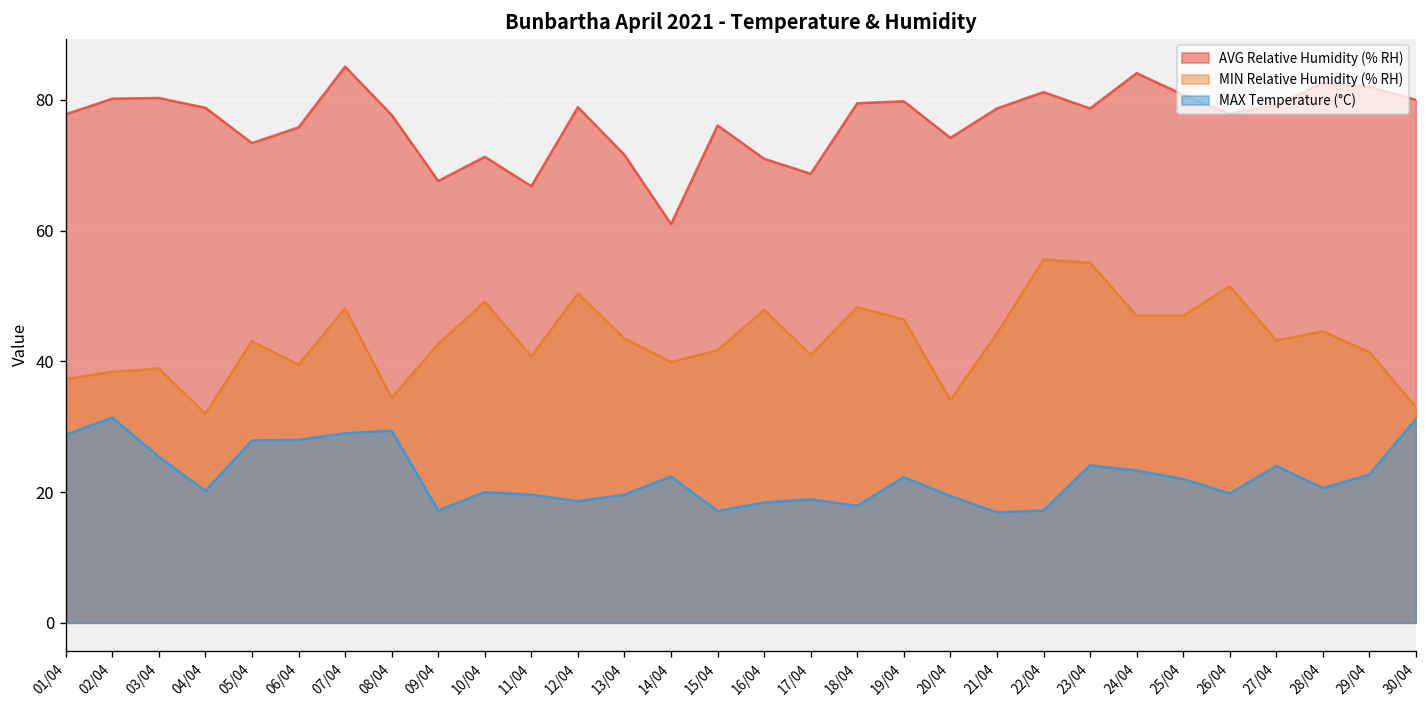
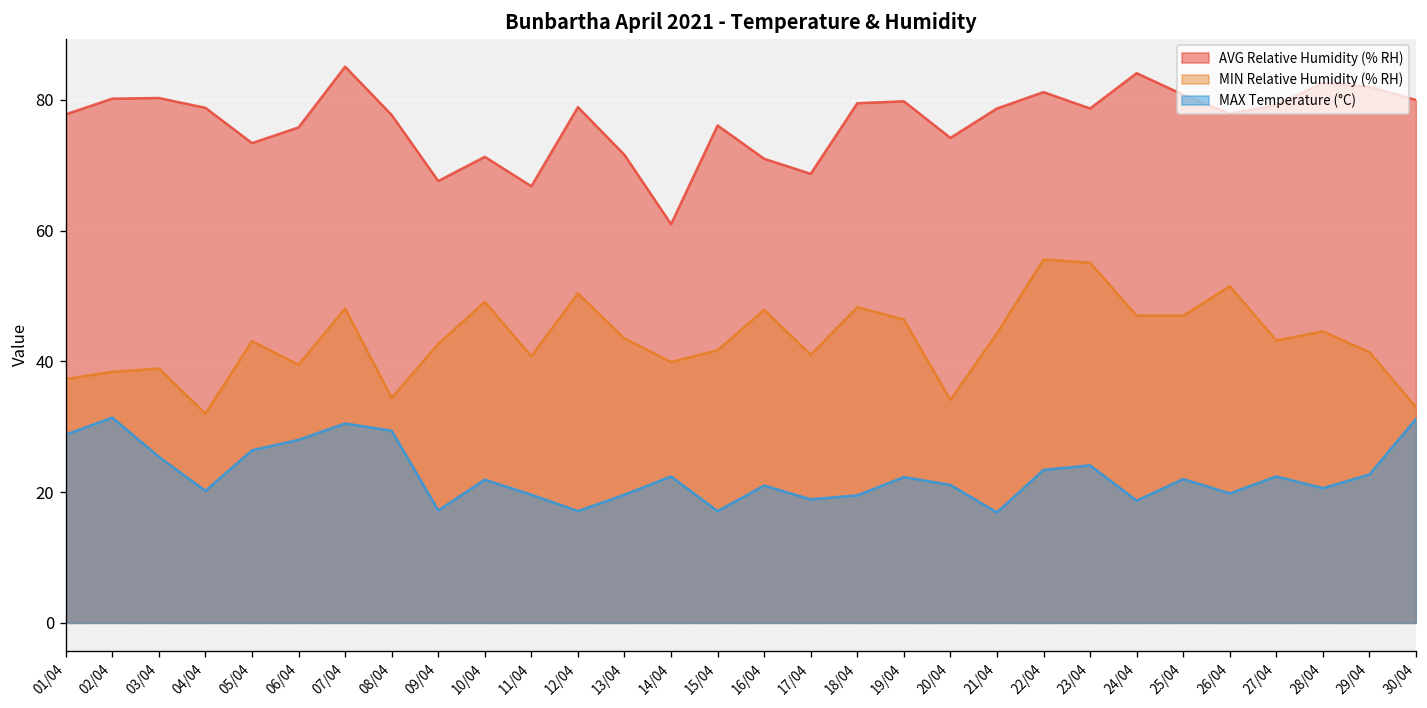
  {
    "MAX Temperature (°C)": {
      "01/04": 29,
      "02/04": 31,
      "03/04": 25,
      "04/04": 20,
-     "05/04": 28,
+     "05/04": 26,
      "06/04": 28,
-     "07/04": 29,
+     "07/04": 31,
      "08/04": 29,
      "09/04": 17,
-     "10/04": 20,
+     "10/04": 22,
      "11/04": 20,
-     "12/04": 19,
+     "12/04": 17,
      "13/04": 20,
      "14/04": 22,
      "15/04": 17,
-     "16/04": 18,
+     "16/04": 21,
      "17/04": 19,
-     "18/04": 18,
+     "18/04": 20,
      "19/04": 22,
-     "20/04": 19,
+     "20/04": 21,
      "21/04": 17,
-     "22/04": 17,
+     "22/04": 23,
      "23/04": 24,
-     "24/04": 23,
+     "24/04": 19,
      "25/04": 22,
      "26/04": 20,
-     "27/04": 24,
+     "27/04": 22,
      "28/04": 21,
      "29/04": 23,
      "30/04": 31
    }
  }
